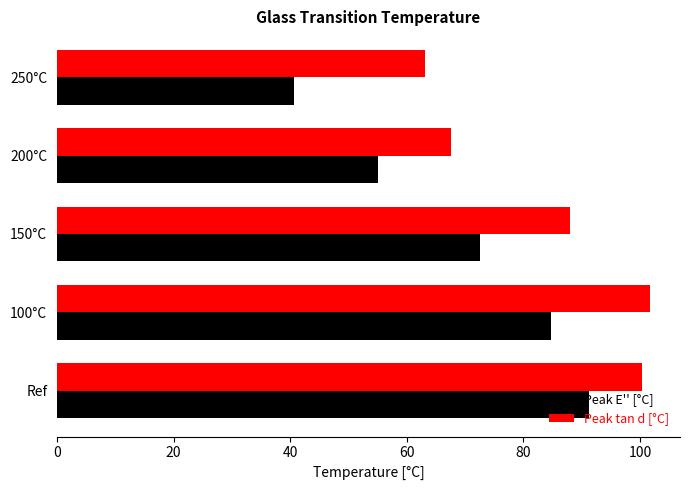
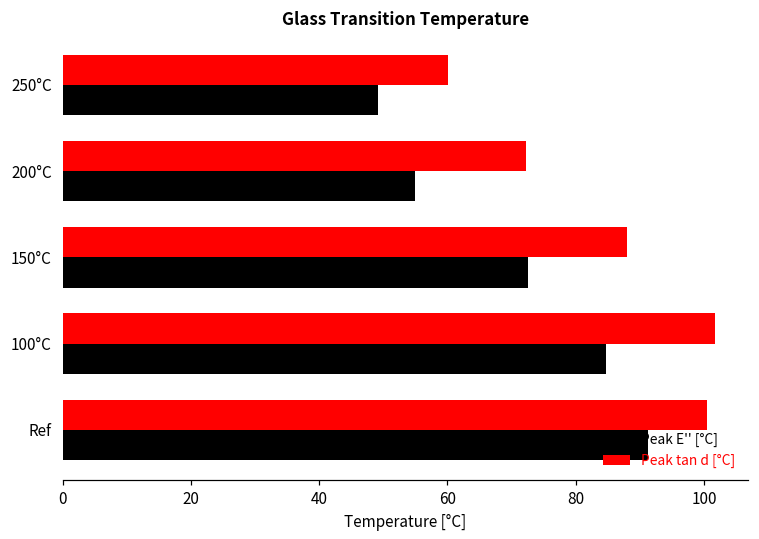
  {
    "Peak E'' [°C]": {
-     "250°C": 41,
+     "250°C": 49,
      "200°C": 55,
      "150°C": 73,
      "100°C": 85,
      "Ref": 91
    },
    "Peak tan d [°C]": {
-     "250°C": 63,
-     "200°C": 68,
+     "250°C": 60,
+     "200°C": 72,
      "150°C": 88,
      "100°C": 102,
      "Ref": 100
    }
  }
